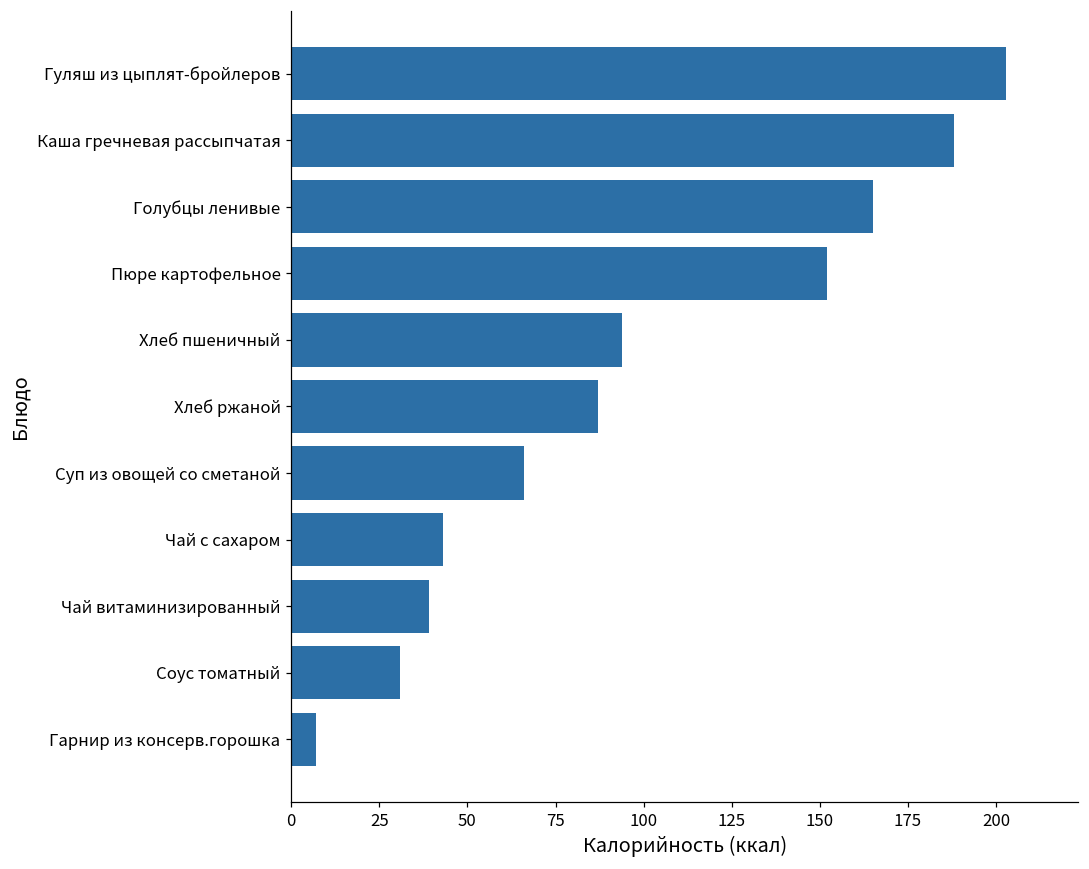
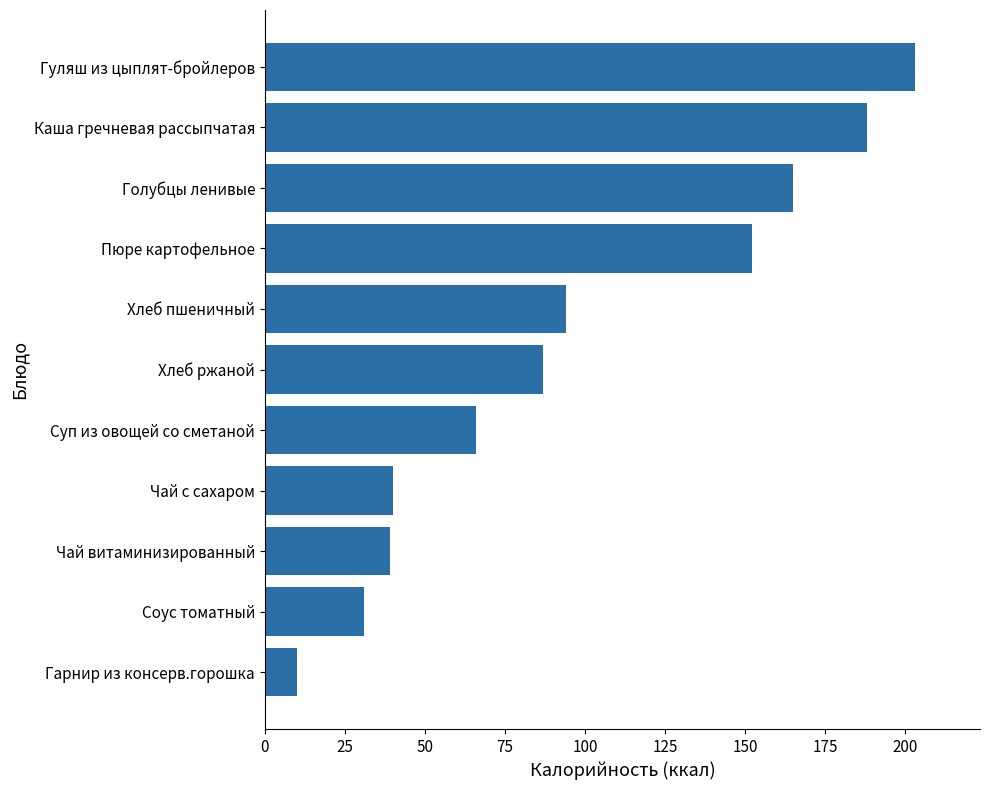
  {
    "Гуляш из цыплят-бройлеров": 203,
    "Каша гречневая рассыпчатая": 188,
    "Голубцы ленивые": 165,
    "Пюре картофельное": 152,
    "Хлеб пшеничный": 94,
    "Хлеб ржаной": 87,
    "Суп из овощей со сметаной": 66,
-   "Чай с сахаром": 43,
+   "Чай с сахаром": 40,
    "Чай витаминизированный": 39,
    "Соус томатный": 31,
-   "Гарнир из консерв.горошка": 7
+   "Гарнир из консерв.горошка": 10
  }
